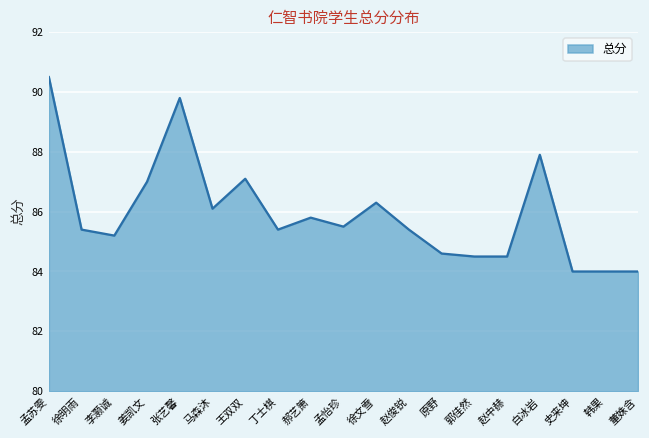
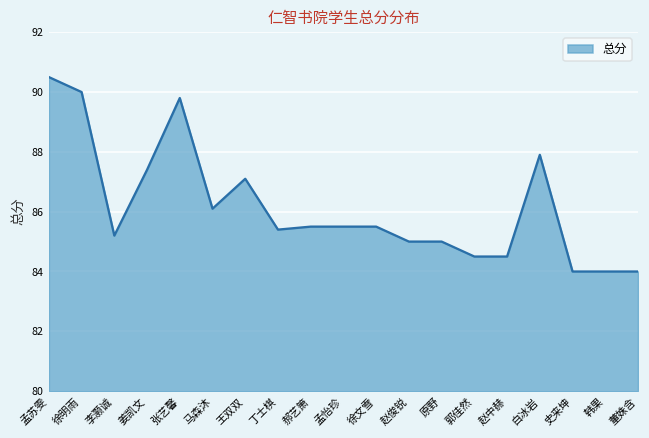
  {
    "孟苏雯": 90.5,
-   "徐明雨": 85.4,
+   "徐明雨": 90.0,
    "李灏诚": 85.2,
-   "姜凯文": 87.0,
+   "姜凯文": 87.4,
    "张艺馨": 89.8,
    "马森沐": 86.1,
    "王双双": 87.1,
    "丁士棋": 85.4,
-   "郝艺箫": 85.8,
+   "郝艺箫": 85.5,
    "孟怡珍": 85.5,
-   "徐文雪": 86.3,
-   "赵俊锐": 85.4,
-   "原野": 84.6,
+   "徐文雪": 85.5,
+   "赵俊锐": 85.0,
+   "原野": 85.0,
    "郭佳然": 84.5,
    "赵中赫": 84.5,
    "白冰岩": 87.9,
    "史来坤": 84.0,
    "韩果": 84.0,
    "董姝含": 84.0
  }
